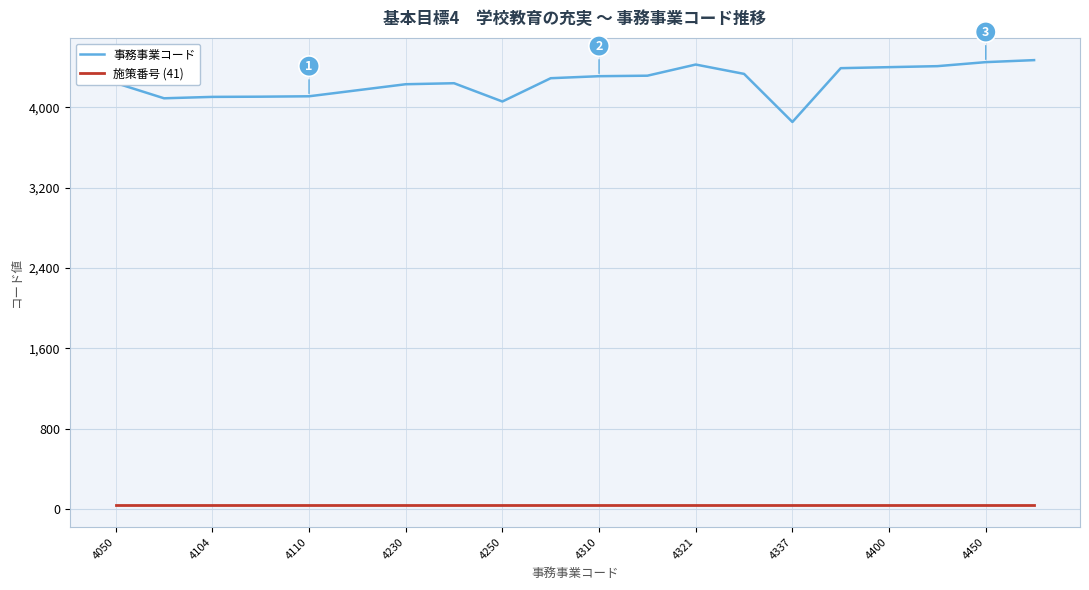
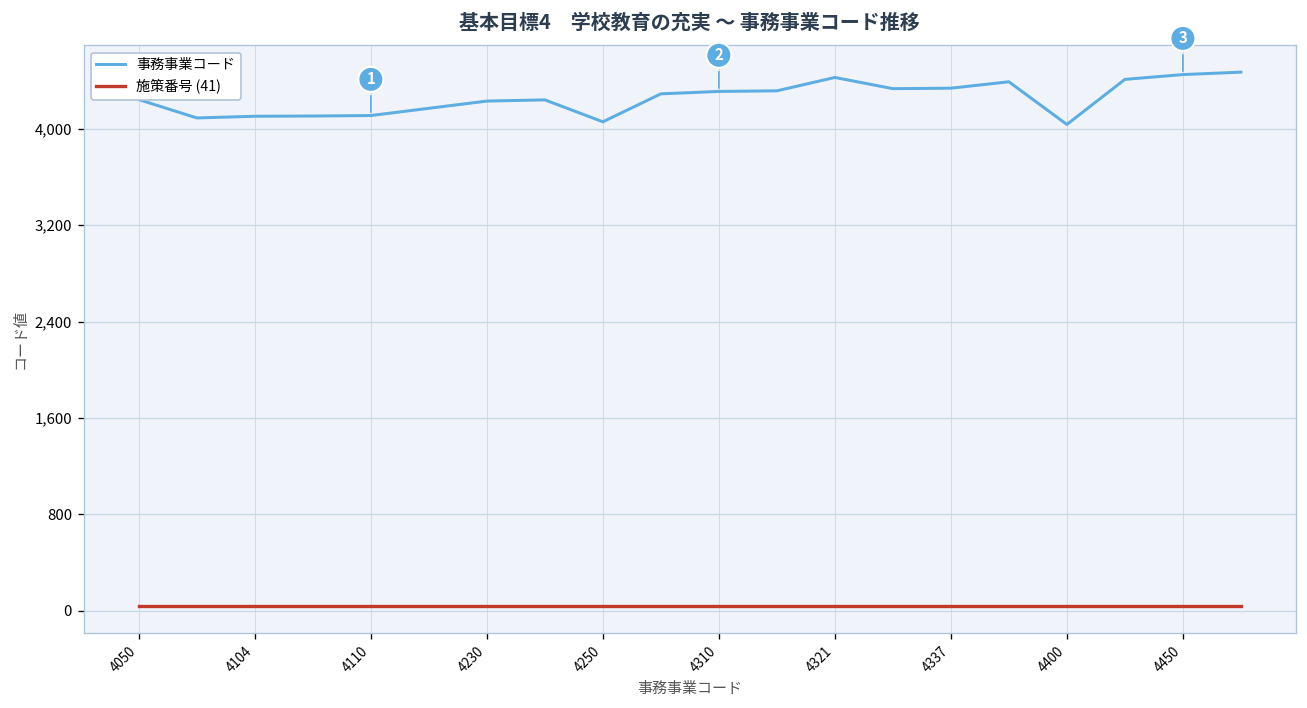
  {
    "事務事業コード": {
      "4104": "4,100",
      "4230": "4,230",
      "4250": "4,060",
      "4321": "4,430",
-     "4337": "3,850",
-     "4400": "4,400"
+     "4337": "4,340",
+     "4400": "4,040"
    },
    "施策番号 (41)": {
      "4050": "40",
      "4104": "40",
      "4110": "40",
      "4230": "40",
      "4250": "40",
      "4310": "40",
      "4321": "40",
      "4337": "40",
      "4400": "40",
      "4450": "40"
    }
  }
